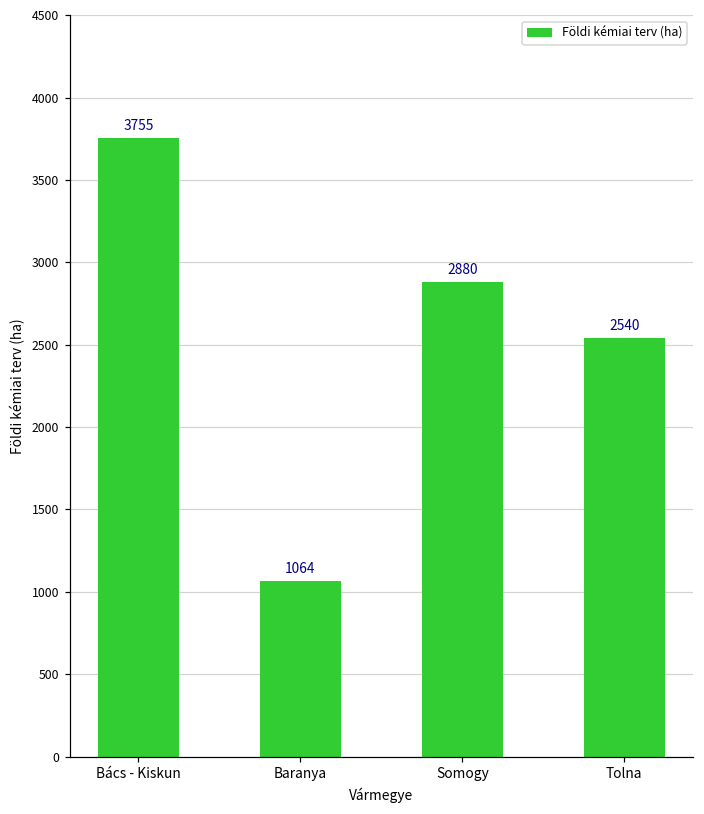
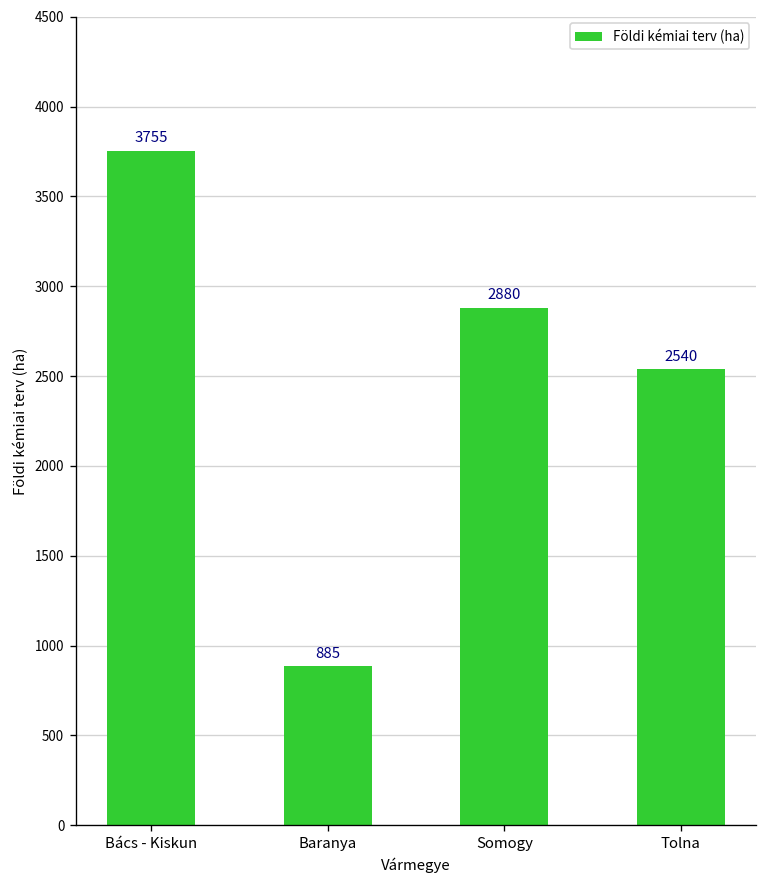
  {
    "Bács - Kiskun": 3755,
-   "Baranya": 1064,
+   "Baranya": 885,
    "Somogy": 2880,
    "Tolna": 2540
  }
